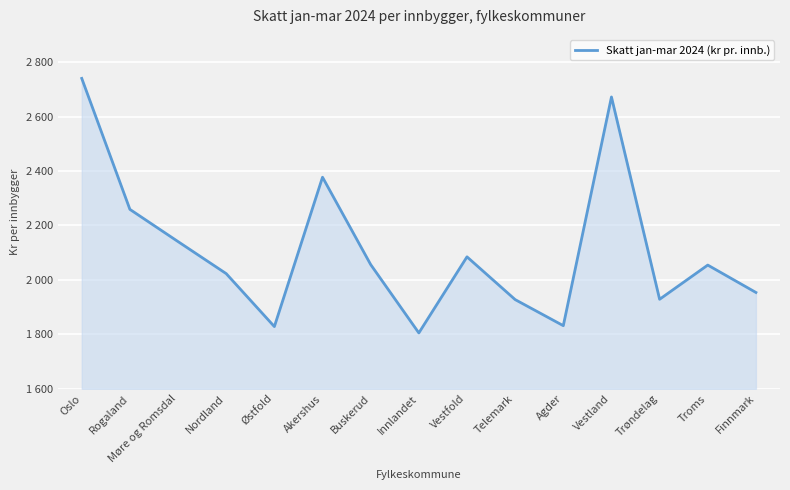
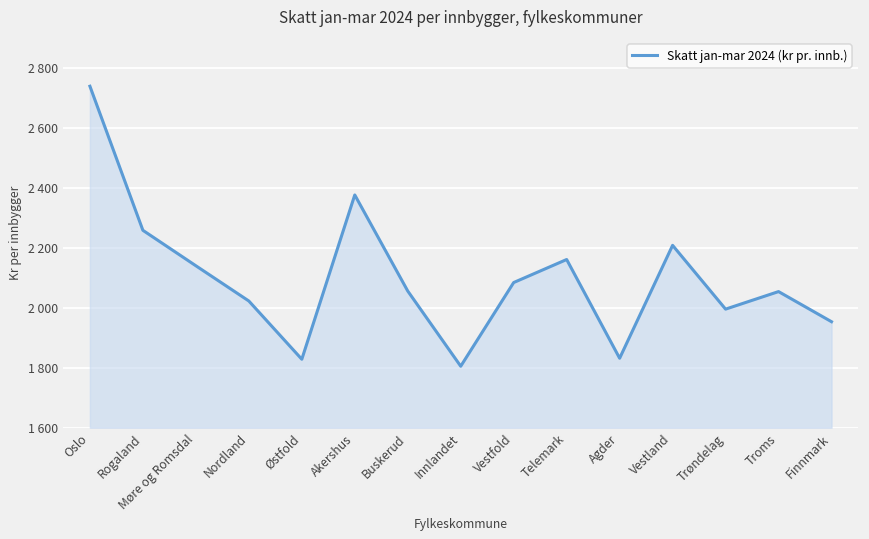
  {
    "Oslo": 2740,
    "Rogaland": 2260,
    "Møre og Romsdal": 2140,
    "Nordland": 2020,
    "Østfold": 1830,
    "Akershus": 2380,
    "Buskerud": 2060,
    "Innlandet": 1810,
    "Vestfold": 2080,
-   "Telemark": 1930,
+   "Telemark": 2160,
    "Agder": 1830,
-   "Vestland": 2670,
-   "Trøndelag": 1930,
+   "Vestland": 2210,
+   "Trøndelag": 2000,
    "Troms": 2050,
    "Finnmark": 1950
  }
